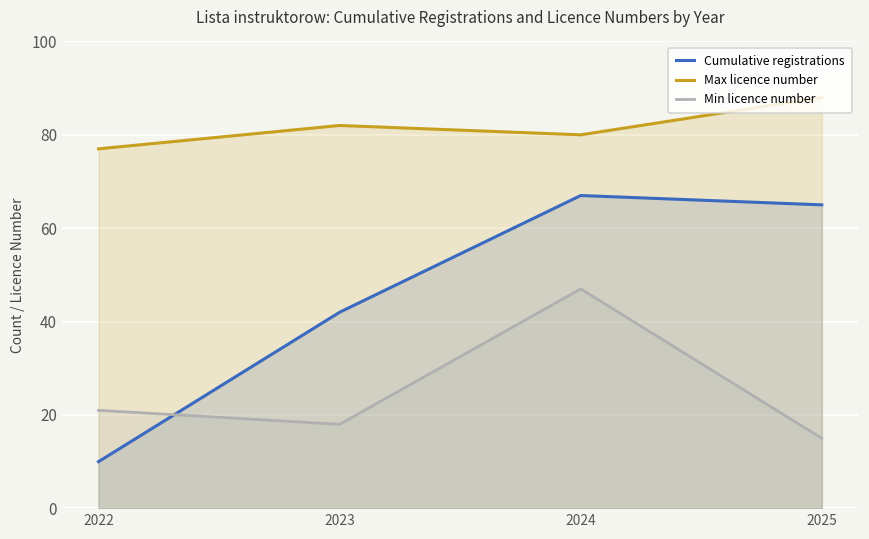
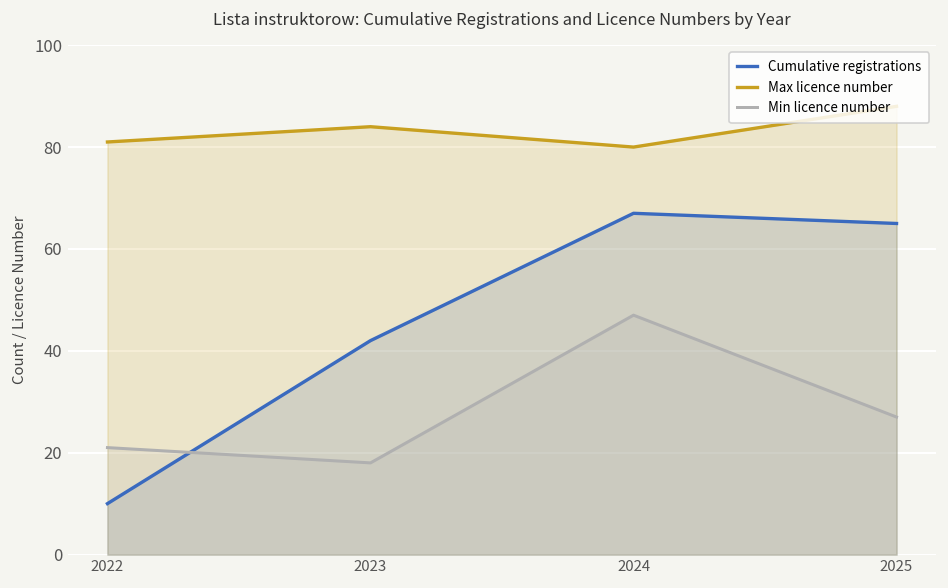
  {
    "Cumulative registrations": {
      "2022": 10,
      "2023": 42,
      "2024": 67,
      "2025": 65
    },
    "Max licence number": {
-     "2022": 77,
-     "2023": 82,
+     "2022": 81,
+     "2023": 84,
      "2024": 80
    },
    "Min licence number": {
      "2022": 21,
      "2023": 18,
      "2024": 47,
-     "2025": 15
+     "2025": 27
    }
  }
